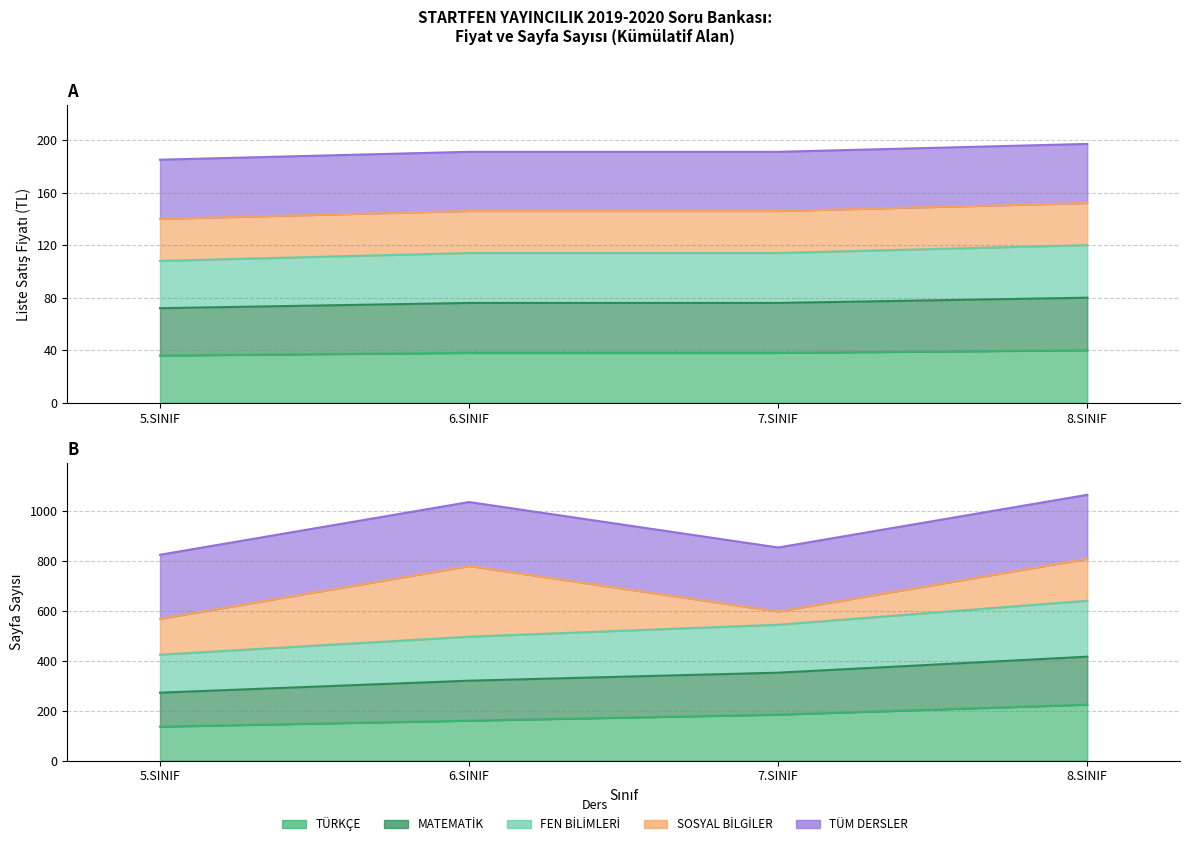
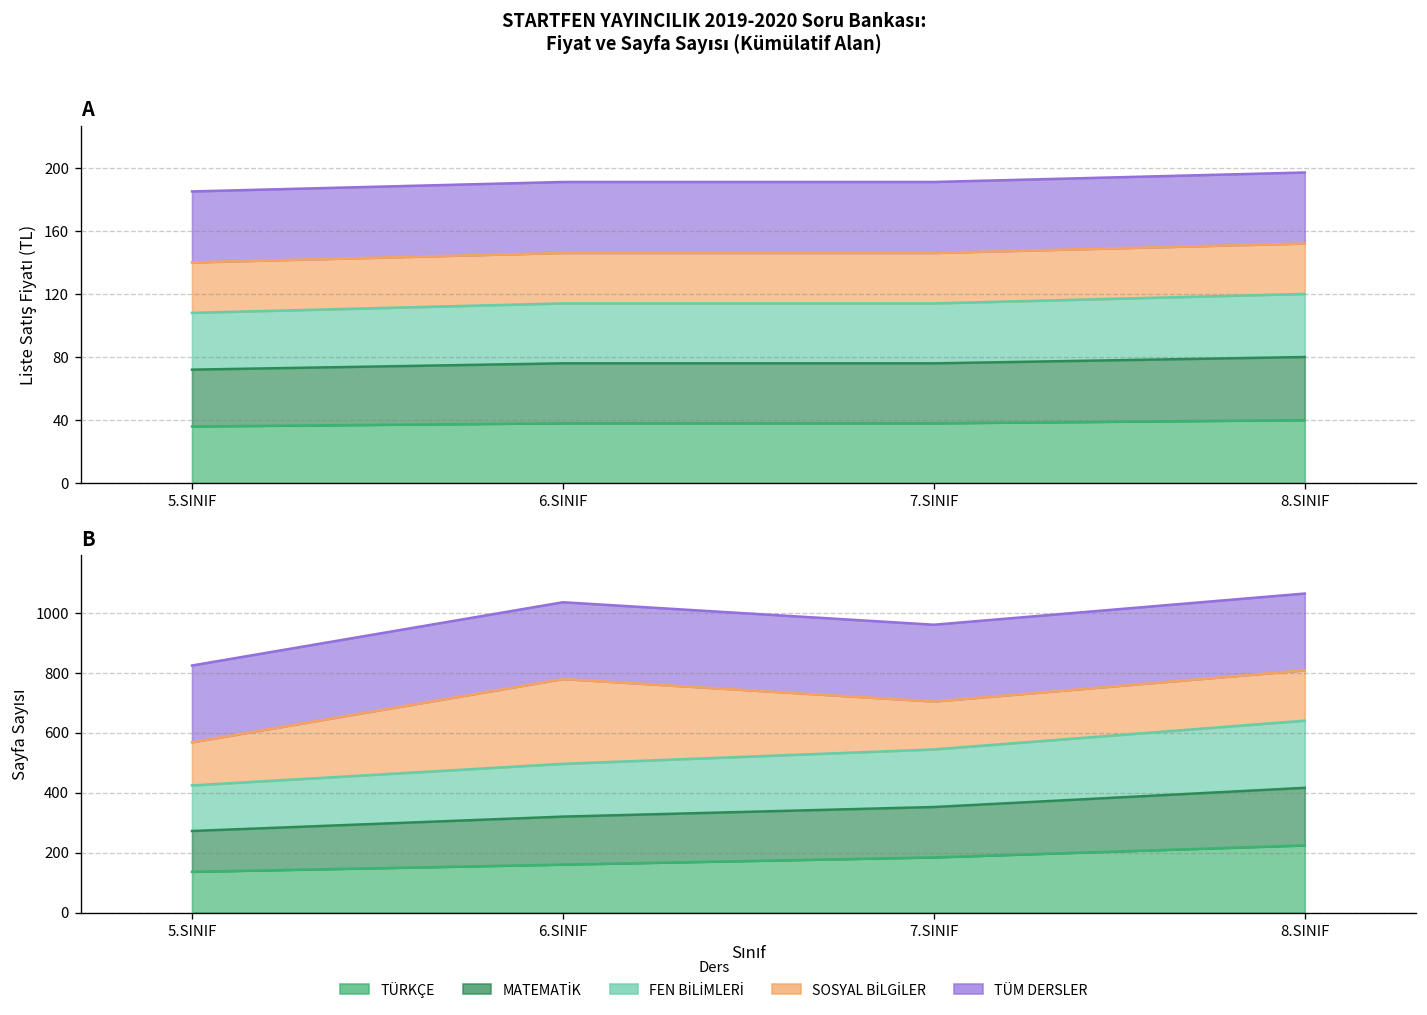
  {
    "B": {
      "FEN BİLİMLERİ": {
        "5.SINIF": 150,
        "6.SINIF": 180,
        "7.SINIF": 190,
        "8.SINIF": 220
      },
      "SOSYAL BİLGİLER": {
        "5.SINIF": 140,
        "6.SINIF": 280,
-       "7.SINIF": 50,
+       "7.SINIF": 160,
        "8.SINIF": 170
      },
      "TÜM DERSLER": {
        "5.SINIF": 260,
        "6.SINIF": 260,
        "7.SINIF": 260,
        "8.SINIF": 260
      }
    }
  }
